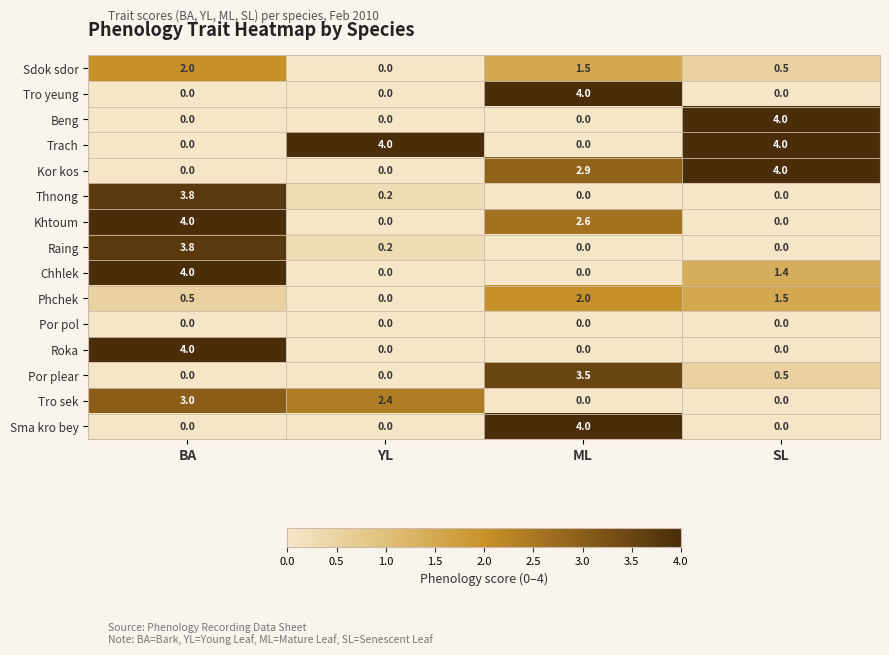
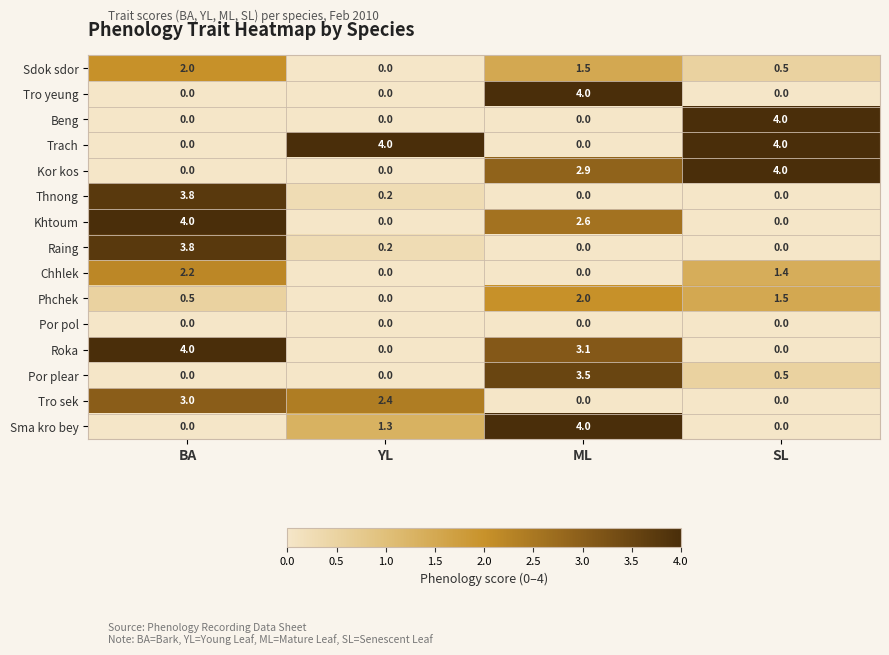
  {
    "Sdok sdor": {
      "BA": 2.0,
      "YL": 0.0,
      "ML": 1.5,
      "SL": 0.5
    },
    "Tro yeung": {
      "BA": 0.0,
      "YL": 0.0,
      "ML": 4.0,
      "SL": 0.0
    },
    "Beng": {
      "BA": 0.0,
      "YL": 0.0,
      "ML": 0.0,
      "SL": 4.0
    },
    "Trach": {
      "BA": 0.0,
      "YL": 4.0,
      "ML": 0.0,
      "SL": 4.0
    },
    "Kor kos": {
      "BA": 0.0,
      "YL": 0.0,
      "ML": 2.9,
      "SL": 4.0
    },
    "Thnong": {
      "BA": 3.8,
      "YL": 0.2,
      "ML": 0.0,
      "SL": 0.0
    },
    "Khtoum": {
      "BA": 4.0,
      "YL": 0.0,
      "ML": 2.6,
      "SL": 0.0
    },
    "Raing": {
      "BA": 3.8,
      "YL": 0.2,
      "ML": 0.0,
      "SL": 0.0
    },
    "Chhlek": {
-     "BA": 4.0,
+     "BA": 2.2,
      "YL": 0.0,
      "ML": 0.0,
      "SL": 1.4
    },
    "Phchek": {
      "BA": 0.5,
      "YL": 0.0,
      "ML": 2.0,
      "SL": 1.5
    },
    "Por pol": {
      "BA": 0.0,
      "YL": 0.0,
      "ML": 0.0,
      "SL": 0.0
    },
    "Roka": {
      "BA": 4.0,
      "YL": 0.0,
-     "ML": 0.0,
+     "ML": 3.1,
      "SL": 0.0
    },
    "Por plear": {
      "BA": 0.0,
      "YL": 0.0,
      "ML": 3.5,
      "SL": 0.5
    },
    "Tro sek": {
      "BA": 3.0,
      "YL": 2.4,
      "ML": 0.0,
      "SL": 0.0
    },
    "Sma kro bey": {
      "BA": 0.0,
-     "YL": 0.0,
+     "YL": 1.3,
      "ML": 4.0,
      "SL": 0.0
    }
  }
